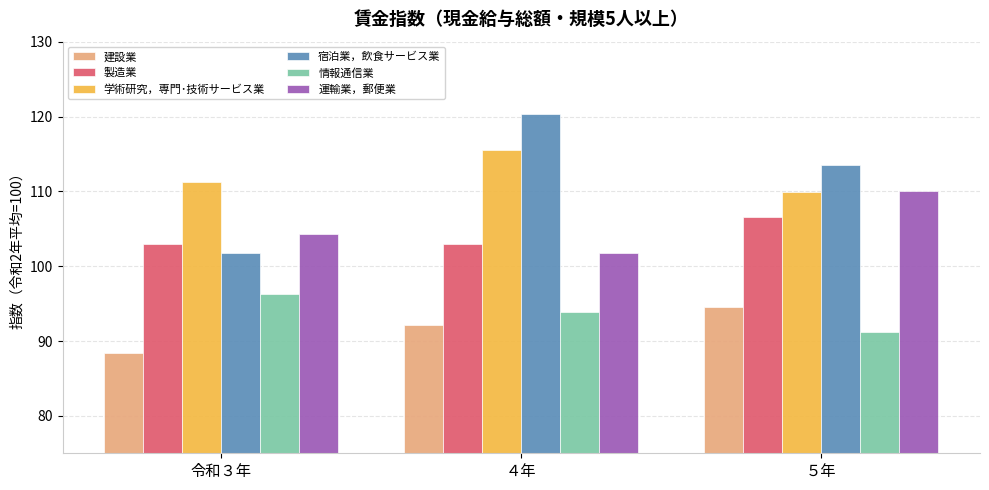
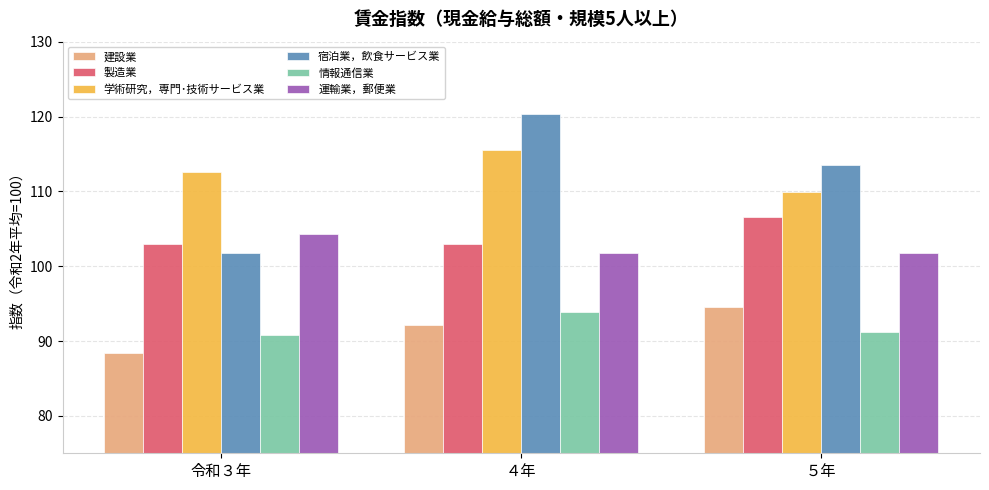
  {
    "建設業": {
      "令和３年": 88,
      "４年": 92,
      "５年": 95
    },
    "製造業": {
      "令和３年": 103,
      "４年": 103,
      "５年": 107
    },
    "学術研究，専門･技術サービス業": {
-     "令和３年": 111,
+     "令和３年": 113,
      "４年": 116,
      "５年": 110
    },
    "宿泊業，飲食サービス業": {
      "令和３年": 102,
      "４年": 120,
      "５年": 114
    },
    "情報通信業": {
-     "令和３年": 96,
+     "令和３年": 91,
      "４年": 94,
      "５年": 91
    },
    "運輸業，郵便業": {
      "令和３年": 104,
      "４年": 102,
-     "５年": 110
+     "５年": 102
    }
  }
